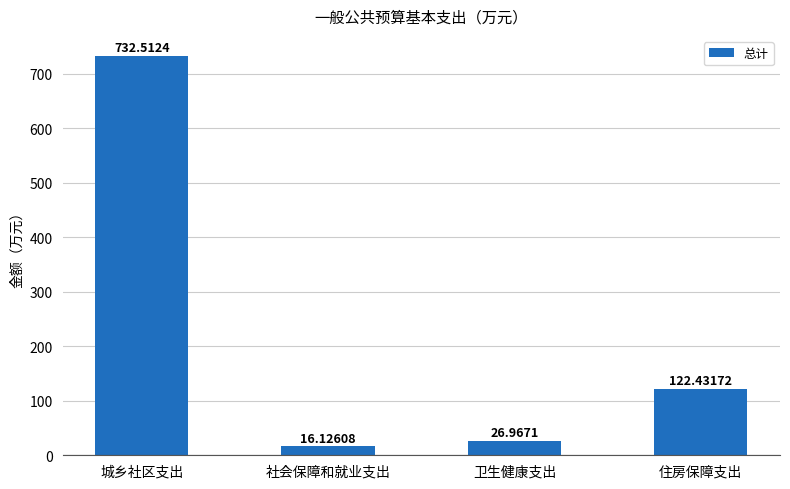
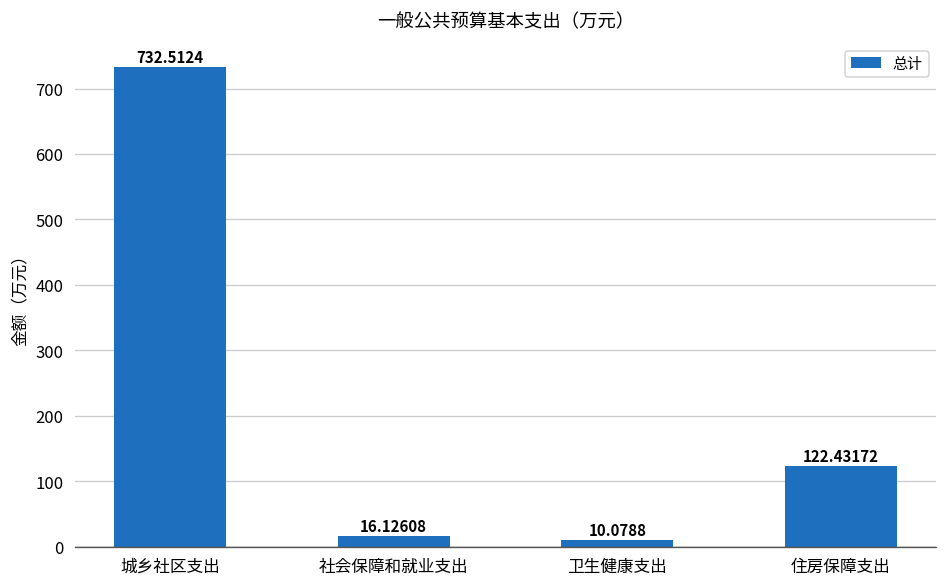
  {
    "城乡社区支出": 732.5124,
    "社会保障和就业支出": 16.12608,
-   "卫生健康支出": 26.9671,
+   "卫生健康支出": 10.0788,
    "住房保障支出": 122.43172
  }
